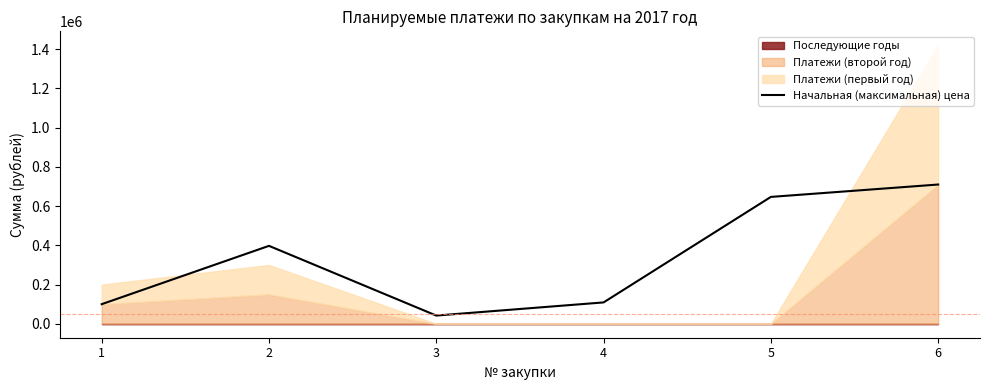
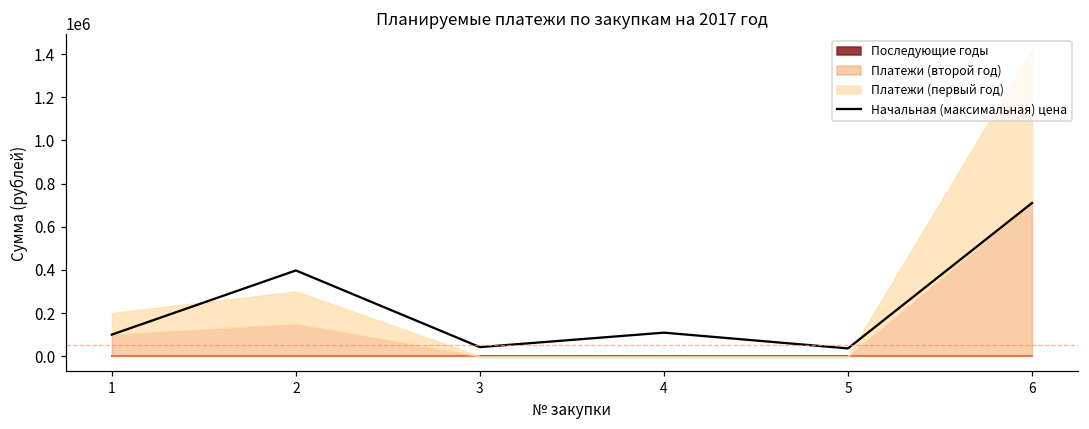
  {
    "Последующие годы": {
      "1": 0,
      "2": 0,
      "6": 0
    },
    "Начальная (максимальная) цена": {
      "2": 400000,
      "3": 40000,
      "4": 110000,
-     "5": 650000
+     "5": 40000
    }
  }
